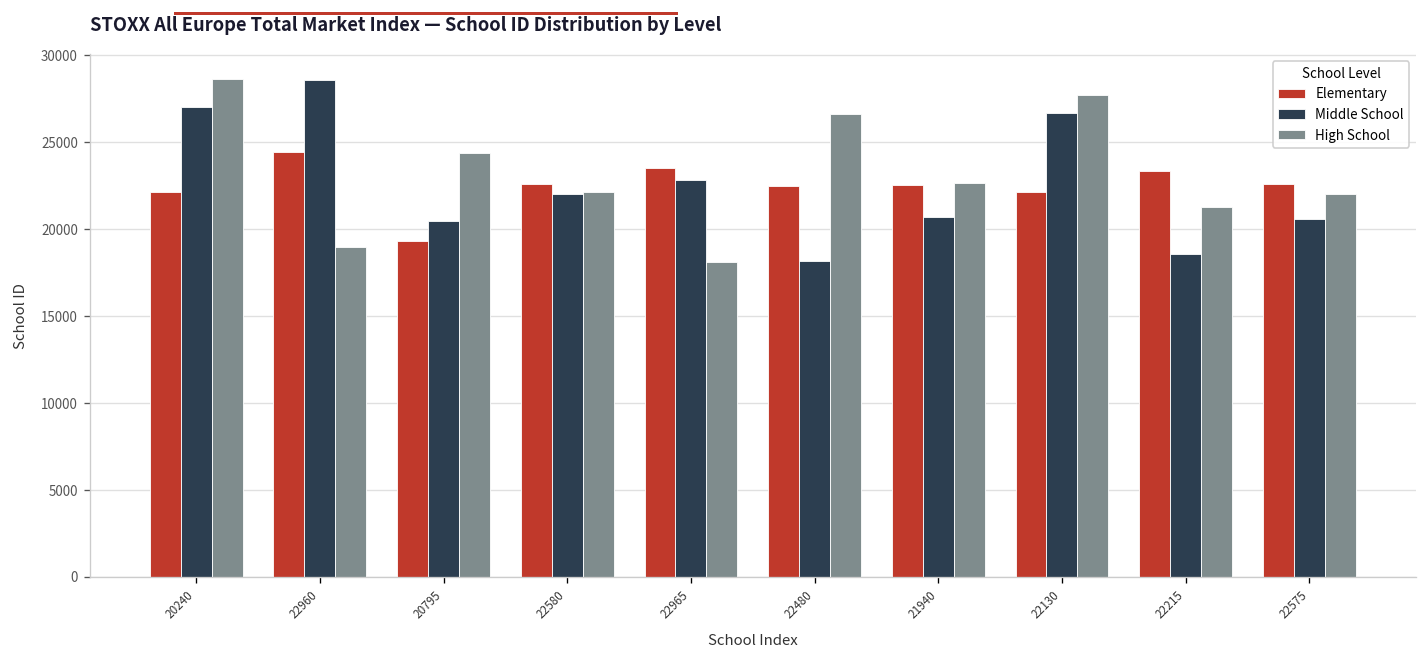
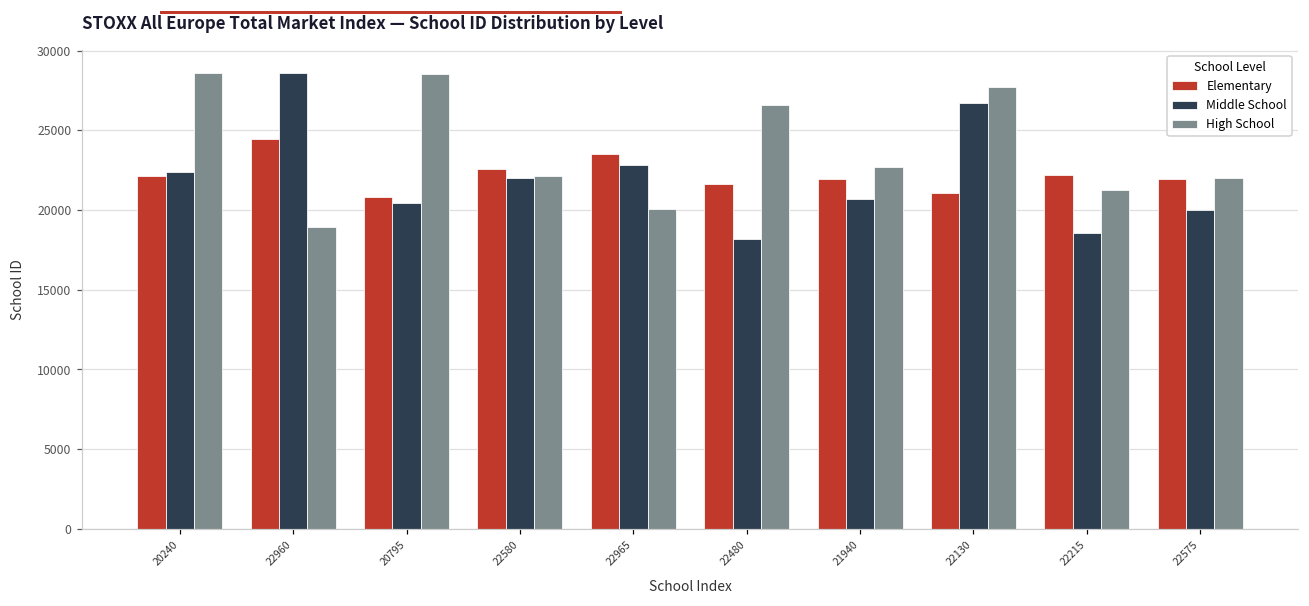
  {
    "Elementary": {
      "20240": 22200,
      "22960": 24500,
-     "20795": 19300,
+     "20795": 20800,
      "22580": 22600,
      "22965": 23500,
-     "22480": 22500,
-     "21940": 22500,
-     "22130": 22100,
-     "22215": 23400,
-     "22575": 22600
+     "22480": 21700,
+     "21940": 21900,
+     "22130": 21100,
+     "22215": 22200,
+     "22575": 21900
    },
    "Middle School": {
-     "20240": 27000,
+     "20240": 22400,
      "22960": 28600,
      "20795": 20500,
      "22580": 22000,
      "22965": 22800,
      "22480": 18200,
      "21940": 20700,
      "22130": 26700,
      "22215": 18500,
-     "22575": 20600
+     "22575": 20000
    },
    "High School": {
      "20240": 28600,
      "22960": 18900,
-     "20795": 24400,
+     "20795": 28600,
      "22580": 22100,
-     "22965": 18100,
+     "22965": 20100,
      "22480": 26600,
      "21940": 22700,
      "22130": 27700,
      "22215": 21200,
      "22575": 22000
    }
  }
